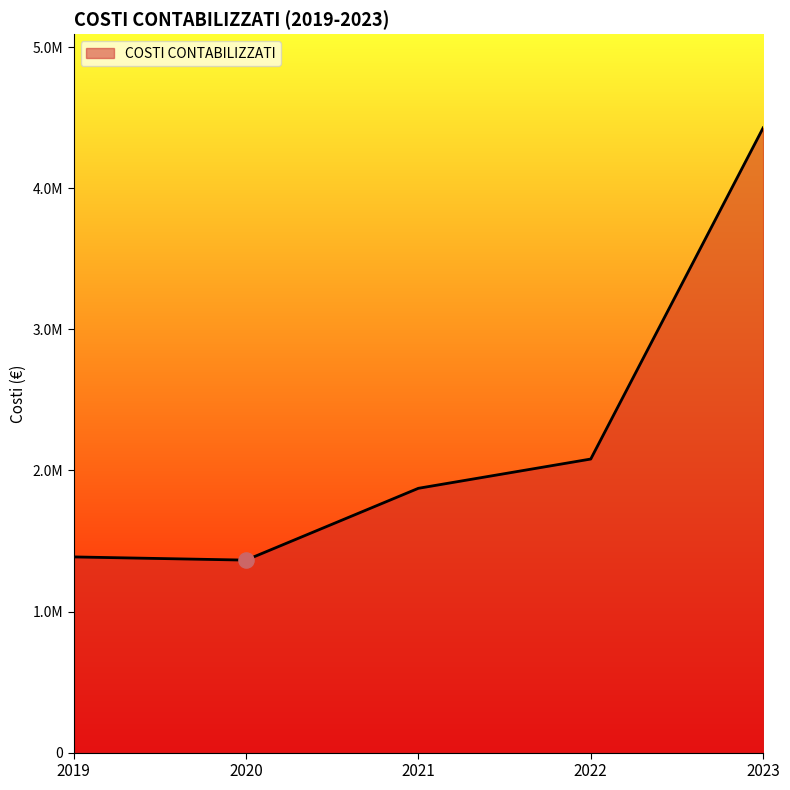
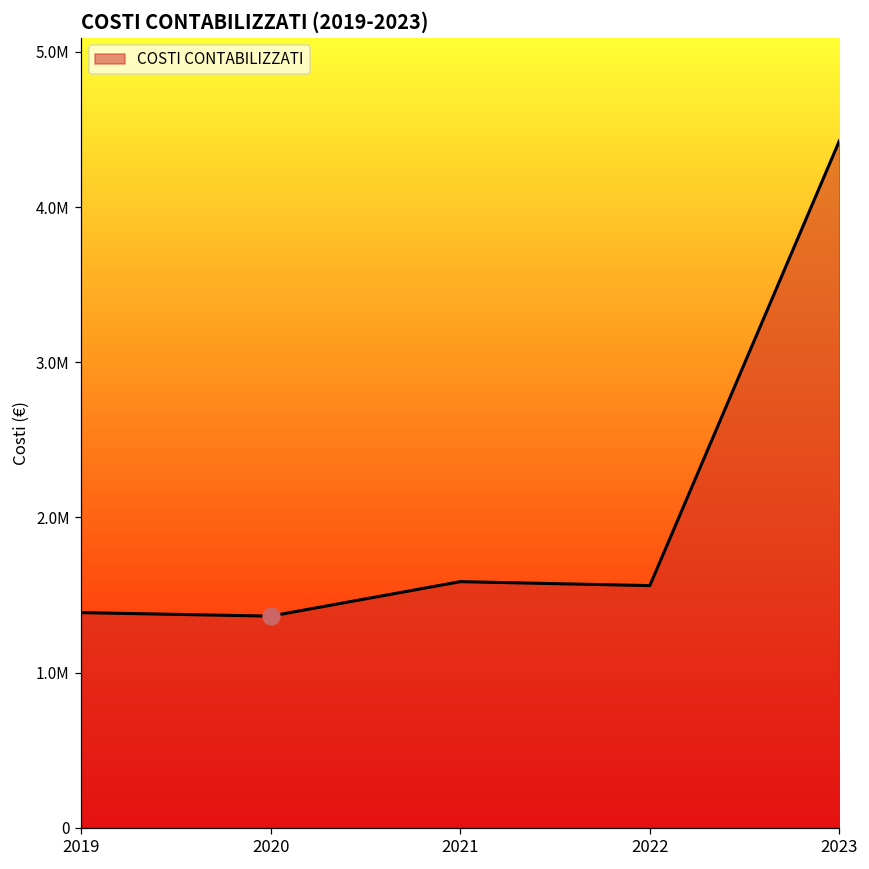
  {
    "COSTI CONTABILIZZATI": {
      "2019": 1390000,
-     "2021": 1870000,
-     "2022": 2080000,
+     "2021": 1590000,
+     "2022": 1560000,
      "2023": 4430000
    }
  }
